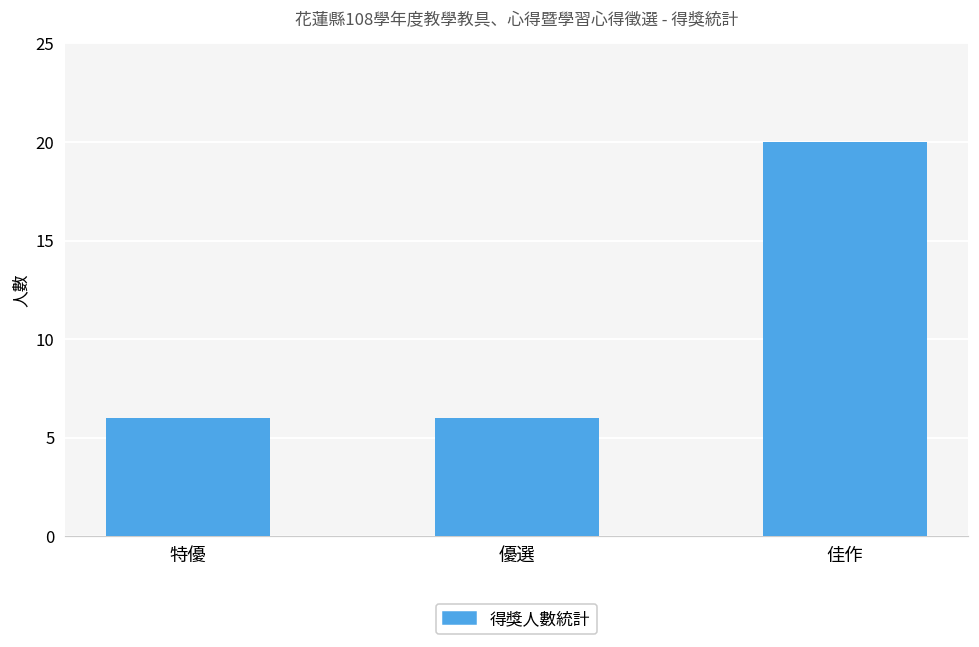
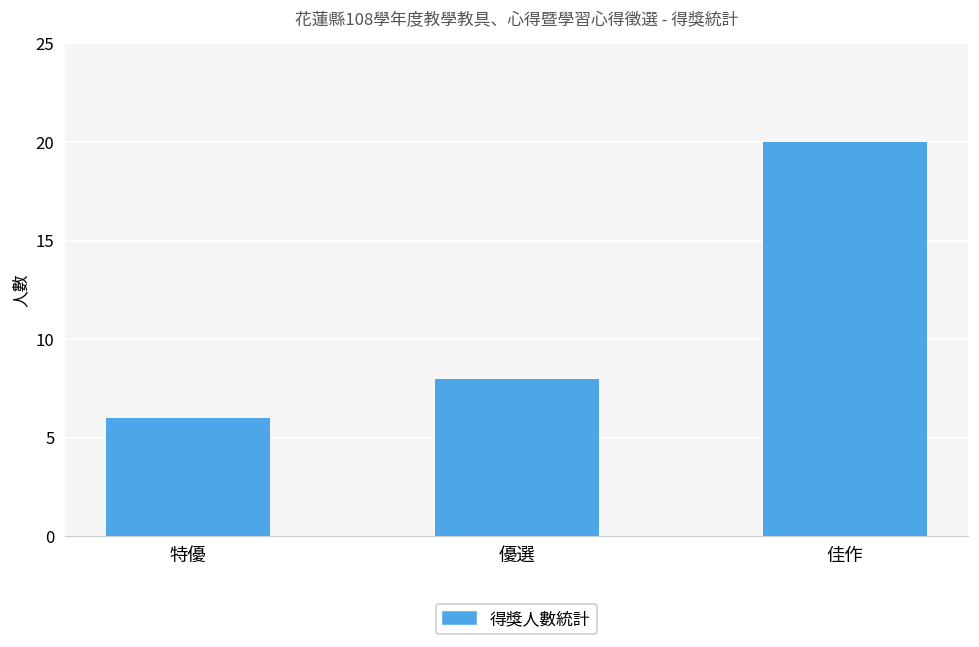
  {
    "特優": 6,
-   "優選": 6,
+   "優選": 8,
    "佳作": 20
  }
